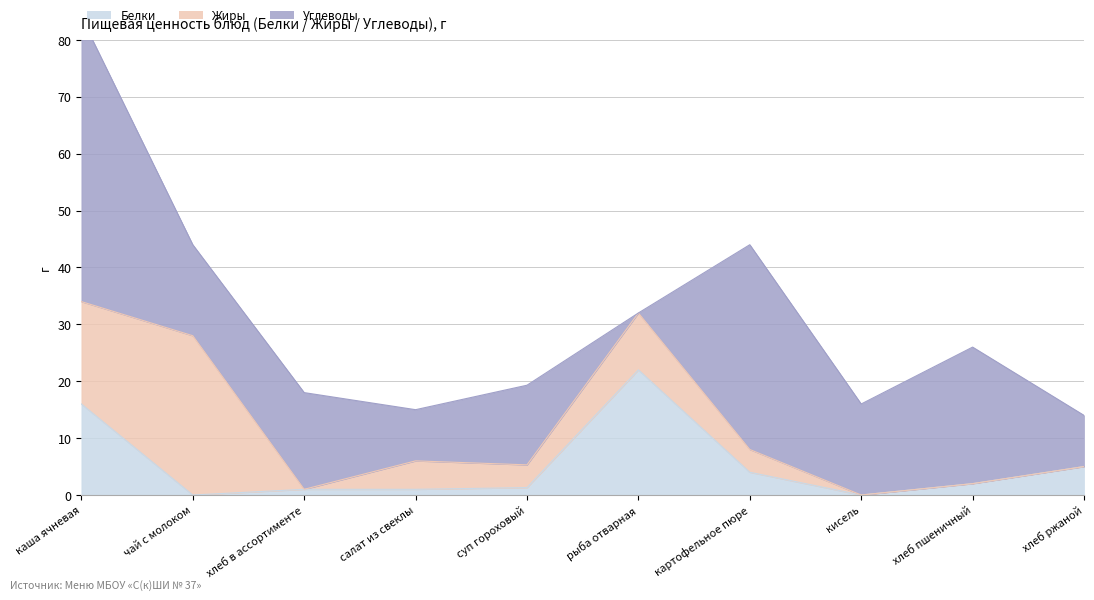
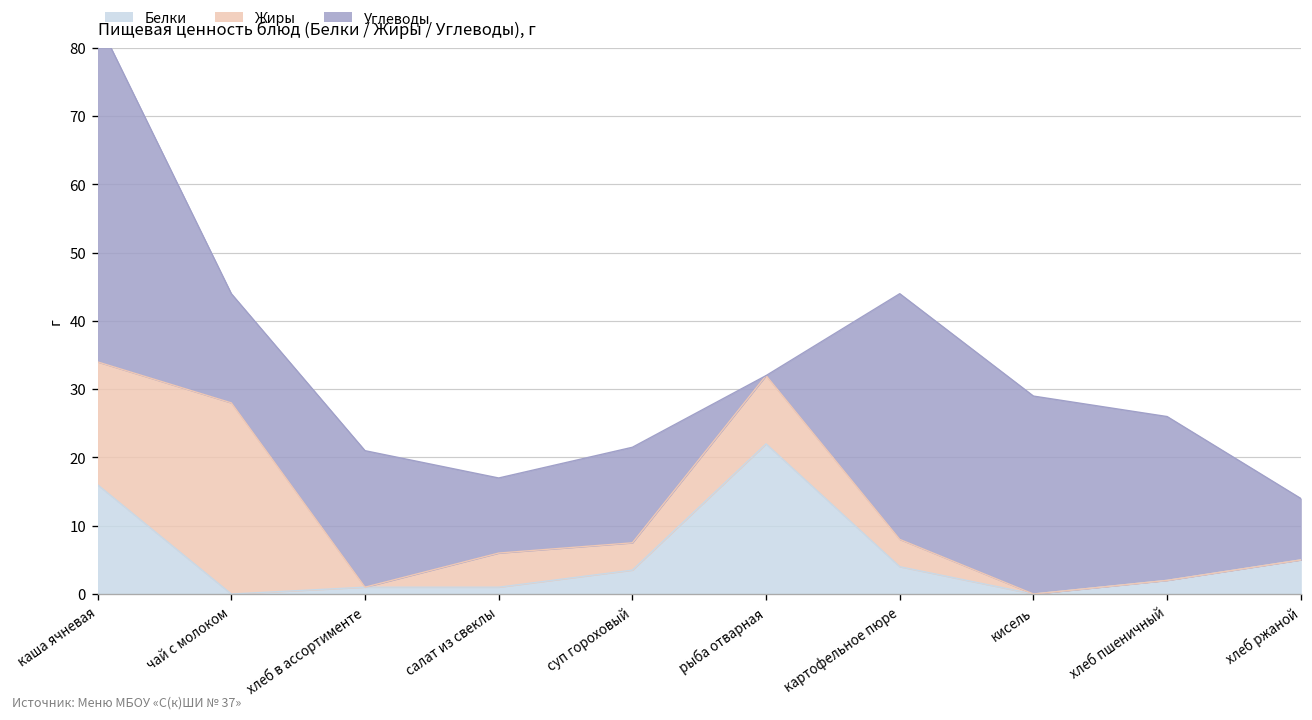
  {
    "Белки": {
      "каша ячневая": 16,
      "чай с молоком": 0,
      "салат из свеклы": 1,
-     "суп гороховый": 1,
+     "суп гороховый": 4,
      "рыба отварная": 22,
      "картофельное пюре": 4
    },
    "Жиры": {
      "каша ячневая": 18,
      "чай с молоком": 28,
      "салат из свеклы": 5,
      "суп гороховый": 4,
      "картофельное пюре": 4
    },
    "Углеводы": {
      "чай с молоком": 16,
-     "хлеб в ассортименте": 17,
-     "салат из свеклы": 9,
+     "хлеб в ассортименте": 20,
+     "салат из свеклы": 11,
      "суп гороховый": 14,
      "картофельное пюре": 36,
-     "кисель": 16,
+     "кисель": 29,
      "хлеб пшеничный": 24,
      "хлеб ржаной": 9
    }
  }
